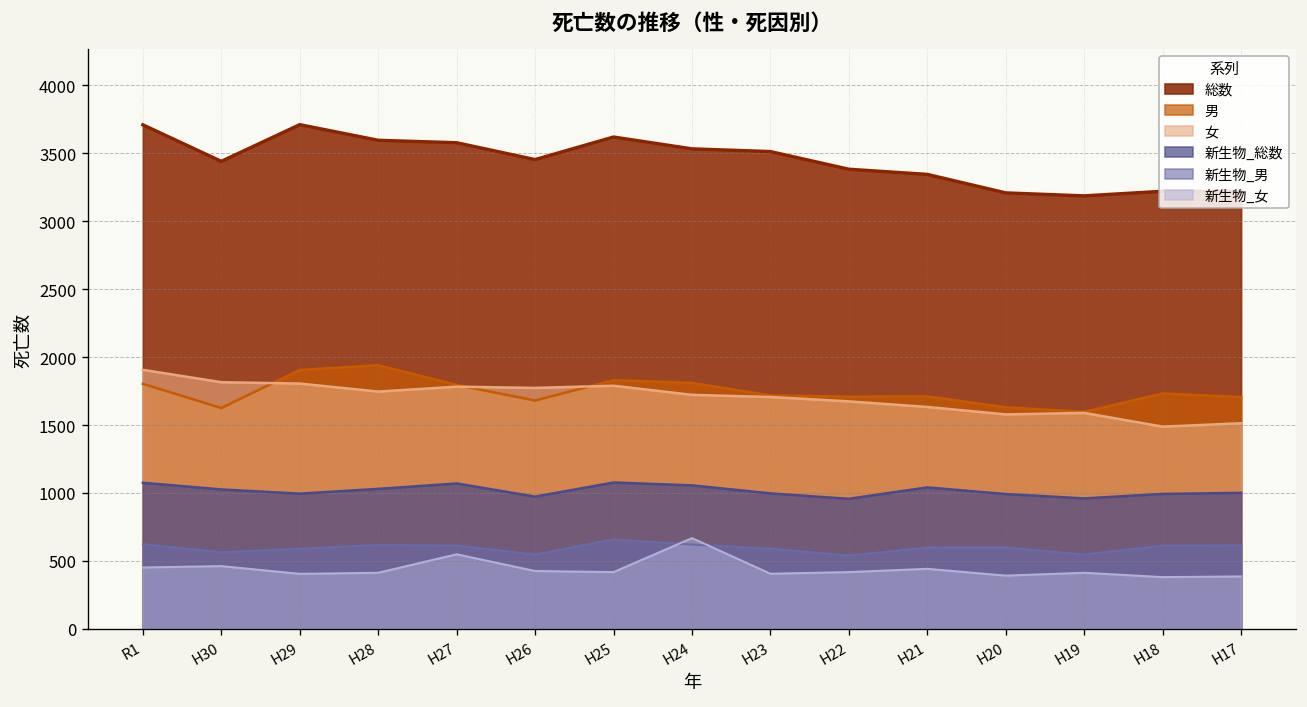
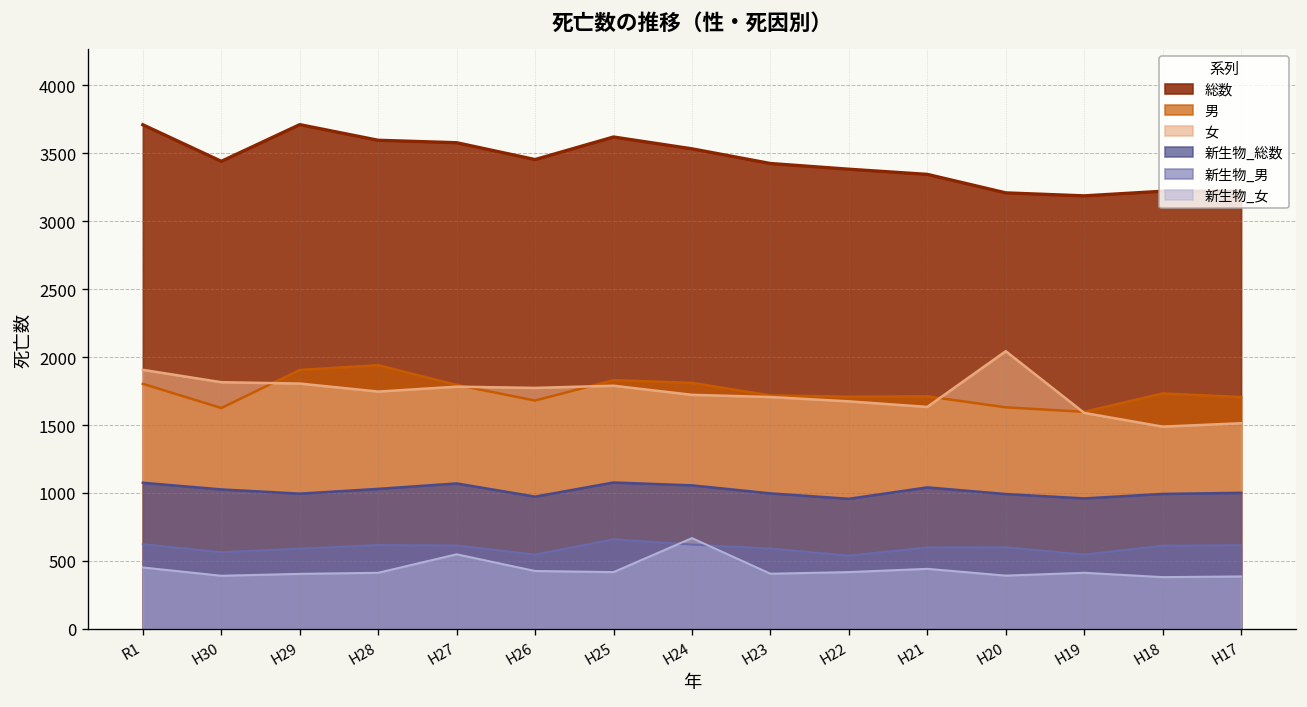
  {
    "総数": {
      "R1": 3710,
      "H30": 3440,
      "H29": 3710,
      "H28": 3600,
      "H27": 3580,
      "H26": 3450,
      "H25": 3620,
      "H24": 3530,
-     "H23": 3510,
+     "H23": 3420,
      "H22": 3380,
      "H21": 3340,
      "H20": 3210,
      "H19": 3190
    },
    "男": {
      "R1": 1800,
      "H30": 1630,
      "H29": 1910,
      "H28": 1940,
      "H26": 1680,
      "H25": 1830,
      "H24": 1810,
      "H22": 1710,
      "H21": 1710,
      "H20": 1630,
      "H18": 1730,
      "H17": 1710
    },
    "女": {
      "R1": 1910,
      "H30": 1820,
      "H29": 1810,
      "H28": 1750,
      "H26": 1770,
      "H25": 1790,
      "H24": 1720,
      "H22": 1670,
      "H21": 1630,
-     "H20": 1580,
+     "H20": 2040,
      "H18": 1490,
      "H17": 1510
    },
    "新生物_女": {
      "R1": 450,
-     "H30": 460,
+     "H30": 390,
      "H29": 410,
      "H28": 410,
      "H27": 550,
      "H26": 430,
      "H25": 420,
      "H24": 670,
      "H23": 410,
      "H22": 420,
      "H21": 440,
      "H20": 390,
      "H19": 410,
      "H18": 380,
      "H17": 390
    }
  }
